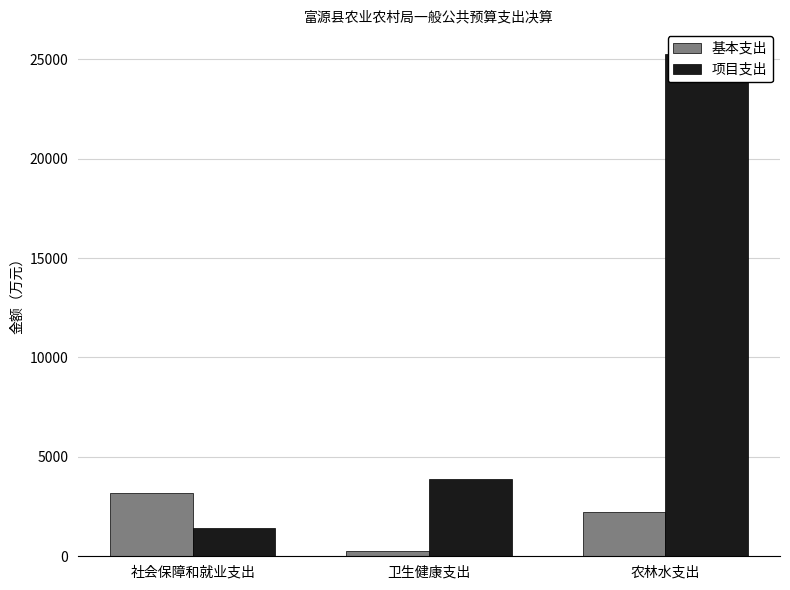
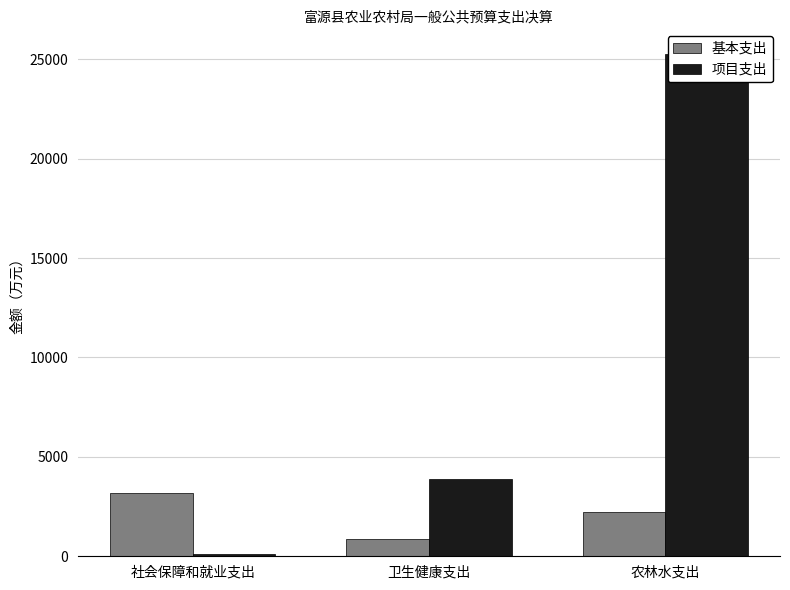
  {
    "基本支出": {
      "社会保障和就业支出": 3200,
-     "卫生健康支出": 200,
+     "卫生健康支出": 800,
      "农林水支出": 2200
    },
    "项目支出": {
-     "社会保障和就业支出": 1400,
+     "社会保障和就业支出": 100,
      "卫生健康支出": 3900
    }
  }
